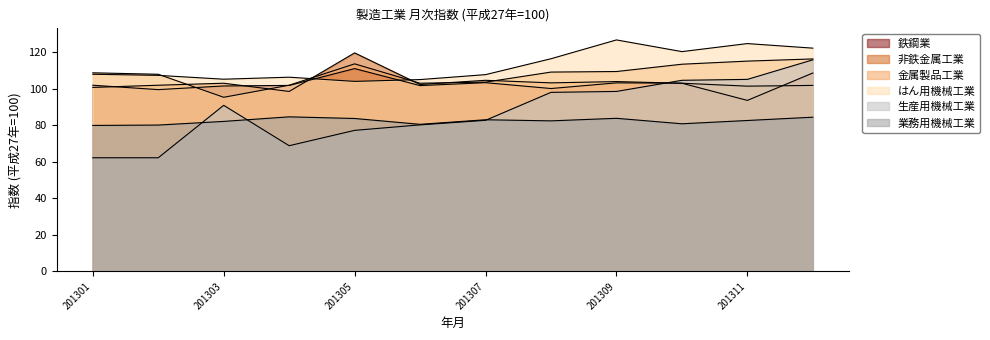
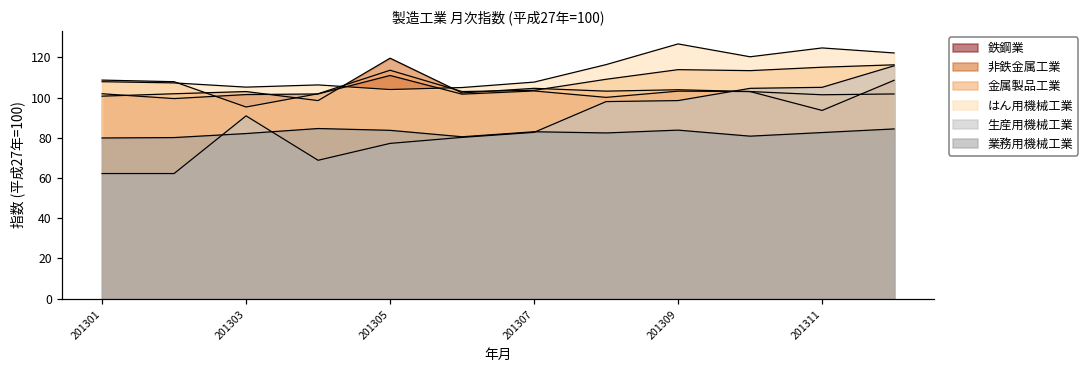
  {
    "鉄鋼業": {
      "201303": 102,
      "201305": 111,
      "201311": 94
    },
    "非鉄金属工業": {
      "201303": 103,
      "201305": 120,
      "201311": 101
    },
    "金属製品工業": {
      "201303": 95,
      "201305": 114,
-     "201309": 109,
+     "201309": 114,
      "201311": 115
    },
    "はん用機械工業": {
      "201303": 105,
      "201305": 104,
      "201307": 108,
      "201309": 127,
      "201311": 125
    }
  }
